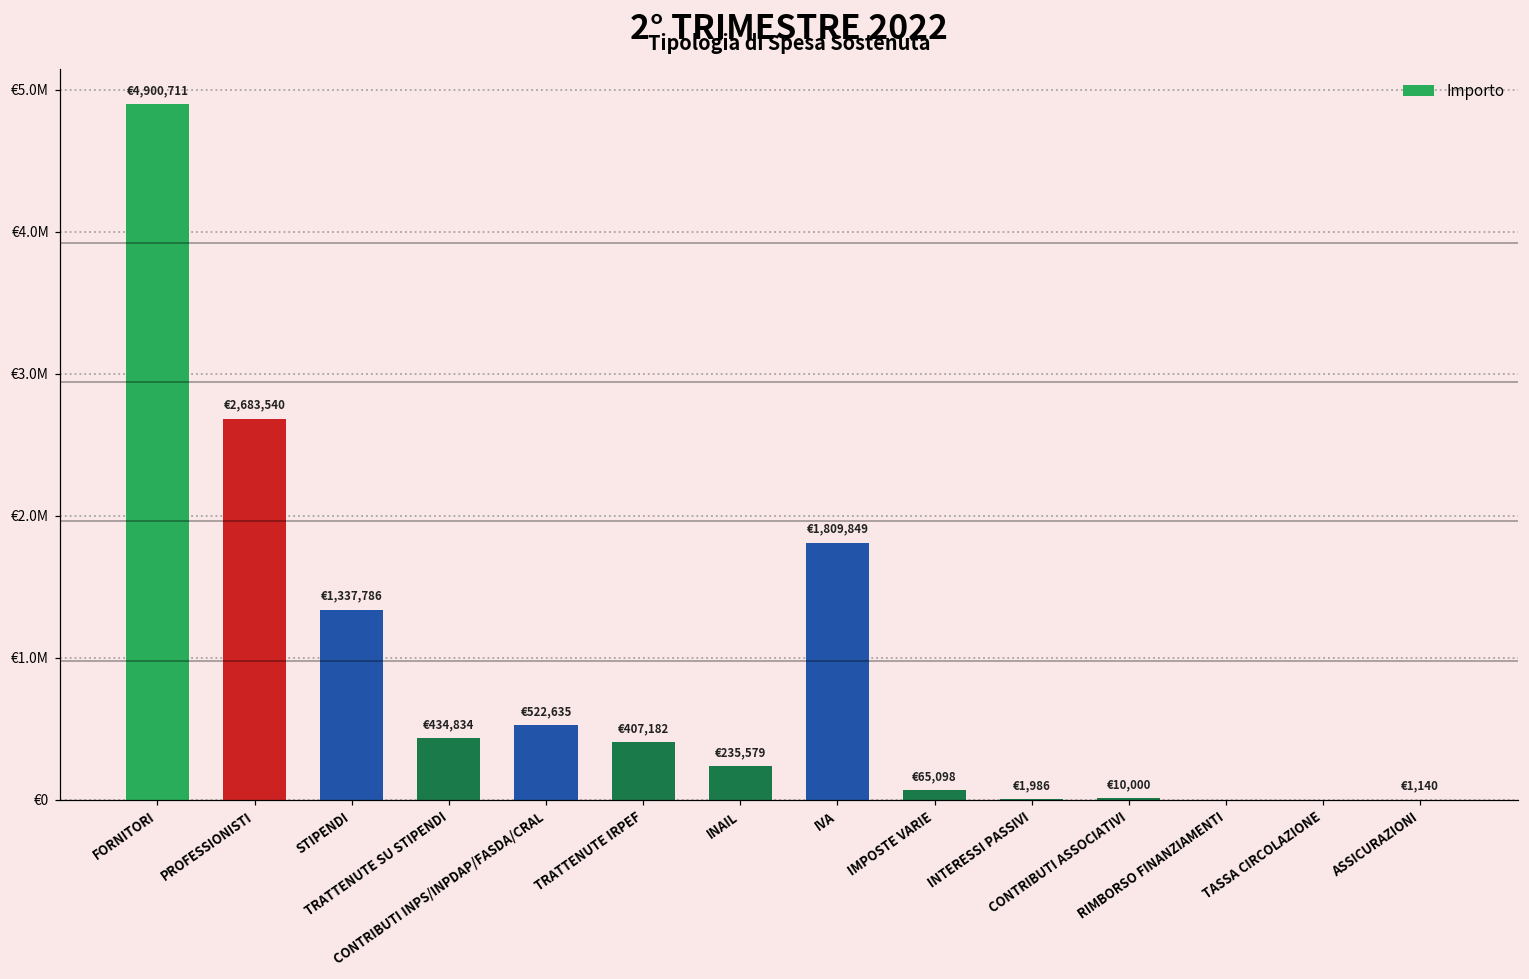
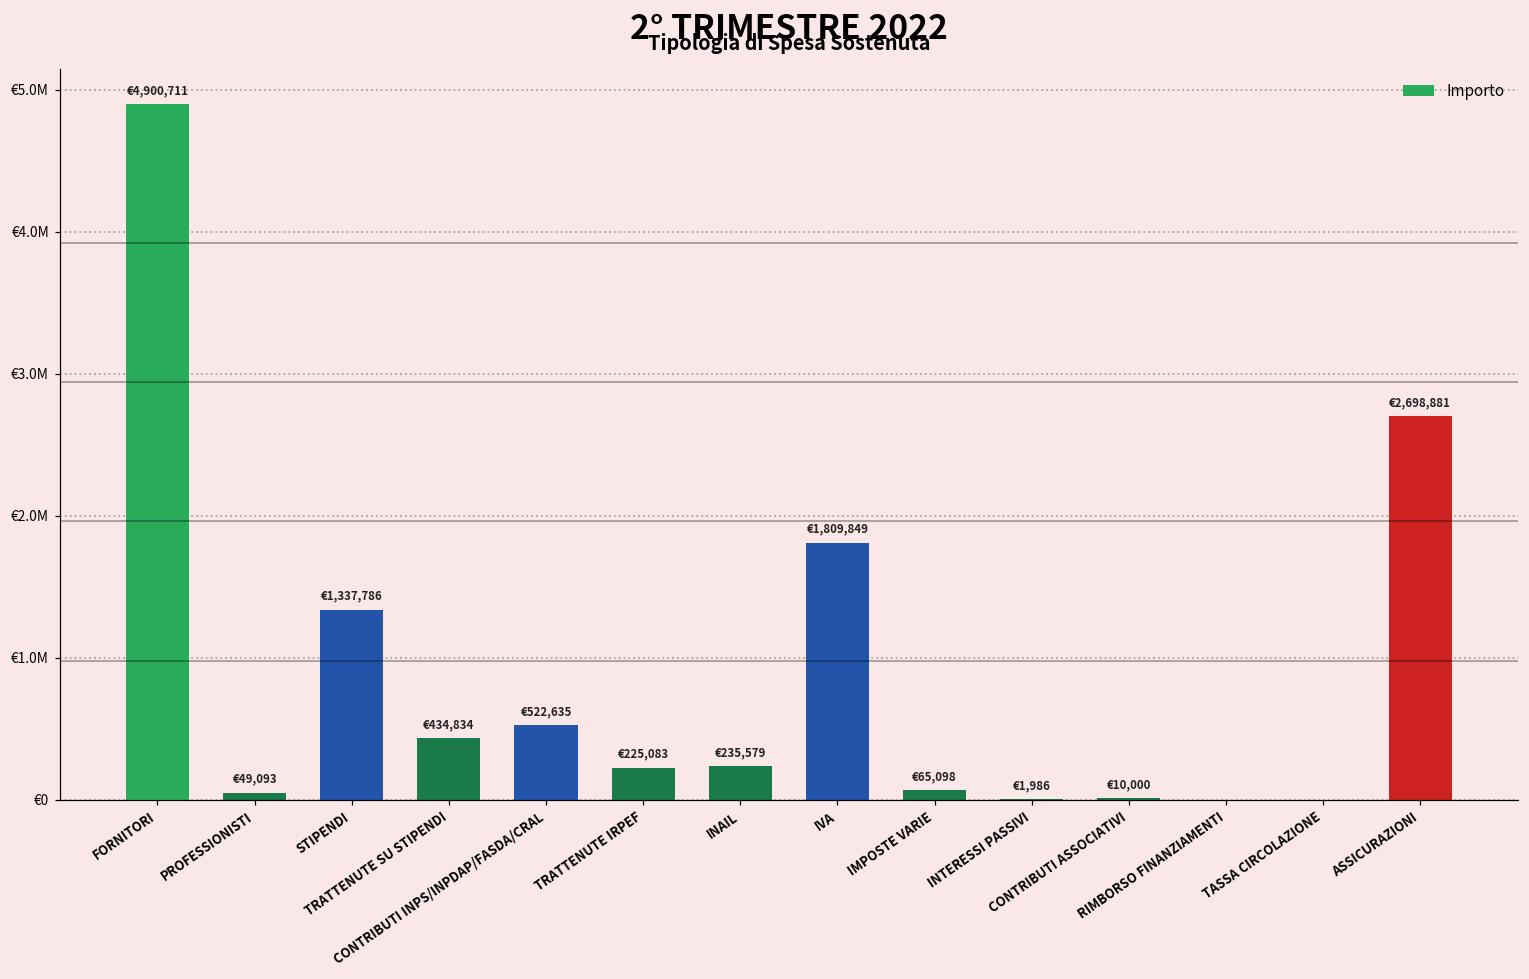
  {
    "FORNITORI": "€4,900,711",
-   "PROFESSIONISTI": "€2,683,540",
+   "PROFESSIONISTI": "€49,093",
    "STIPENDI": "€1,337,786",
    "TRATTENUTE SU STIPENDI": "€434,834",
    "CONTRIBUTI INPS/INPDAP/FASDA/CRAL": "€522,635",
-   "TRATTENUTE IRPEF": "€407,182",
+   "TRATTENUTE IRPEF": "€225,083",
    "INAIL": "€235,579",
    "IVA": "€1,809,849",
    "IMPOSTE VARIE": "€65,098",
    "INTERESSI PASSIVI": "€1,986",
    "CONTRIBUTI ASSOCIATIVI": "€10,000",
-   "ASSICURAZIONI": "€1,140"
+   "ASSICURAZIONI": "€2,698,881"
  }
